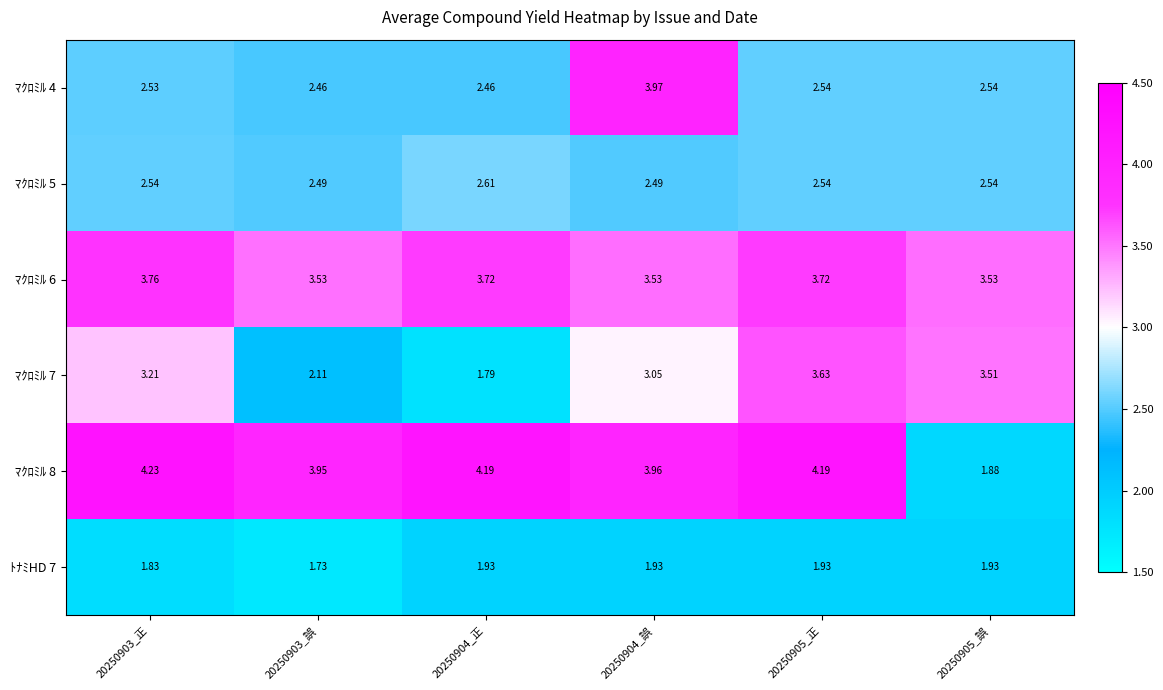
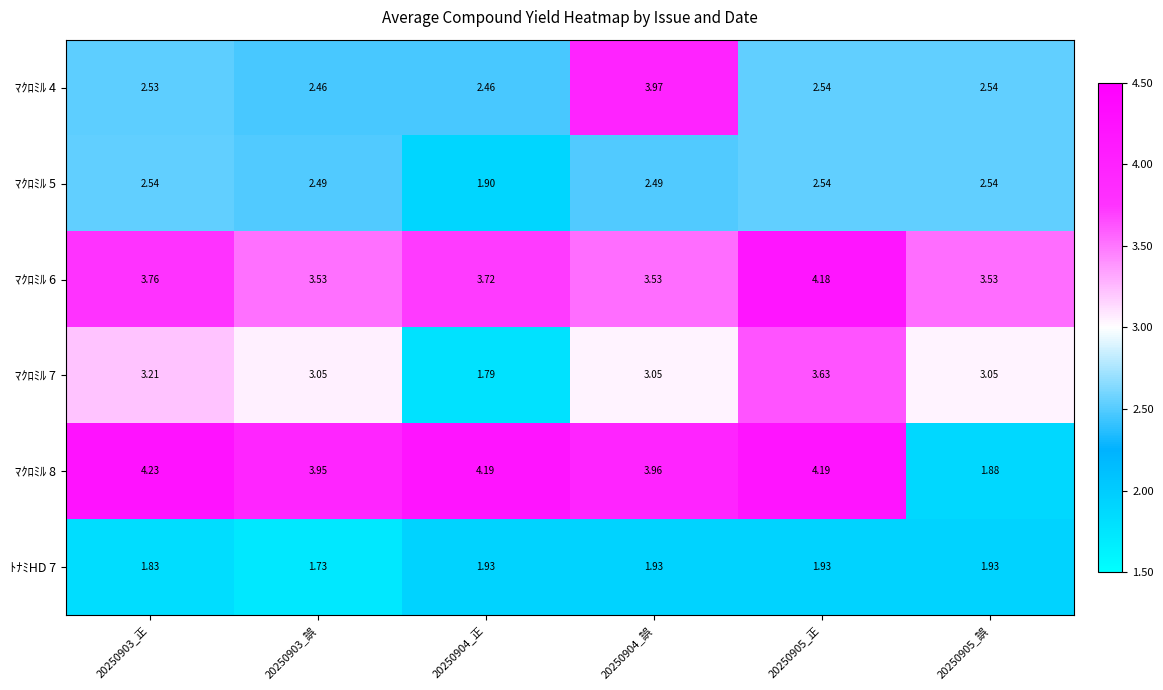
  {
    "ﾏｸﾛﾐﾙ 4": {
      "20250903_正": 2.53,
      "20250903_誤": 2.46,
      "20250904_正": 2.46,
      "20250904_誤": 3.97,
      "20250905_正": 2.54,
      "20250905_誤": 2.54
    },
    "ﾏｸﾛﾐﾙ 5": {
      "20250903_正": 2.54,
      "20250903_誤": 2.49,
-     "20250904_正": 2.61,
+     "20250904_正": 1.90,
      "20250904_誤": 2.49,
      "20250905_正": 2.54,
      "20250905_誤": 2.54
    },
    "ﾏｸﾛﾐﾙ 6": {
      "20250903_正": 3.76,
      "20250903_誤": 3.53,
      "20250904_正": 3.72,
      "20250904_誤": 3.53,
-     "20250905_正": 3.72,
+     "20250905_正": 4.18,
      "20250905_誤": 3.53
    },
    "ﾏｸﾛﾐﾙ 7": {
      "20250903_正": 3.21,
-     "20250903_誤": 2.11,
+     "20250903_誤": 3.05,
      "20250904_正": 1.79,
      "20250904_誤": 3.05,
      "20250905_正": 3.63,
-     "20250905_誤": 3.51
+     "20250905_誤": 3.05
    },
    "ﾏｸﾛﾐﾙ 8": {
      "20250903_正": 4.23,
      "20250903_誤": 3.95,
      "20250904_正": 4.19,
      "20250904_誤": 3.96,
      "20250905_正": 4.19,
      "20250905_誤": 1.88
    },
    "ﾄﾅﾐHD 7": {
      "20250903_正": 1.83,
      "20250903_誤": 1.73,
      "20250904_正": 1.93,
      "20250904_誤": 1.93,
      "20250905_正": 1.93,
      "20250905_誤": 1.93
    }
  }
